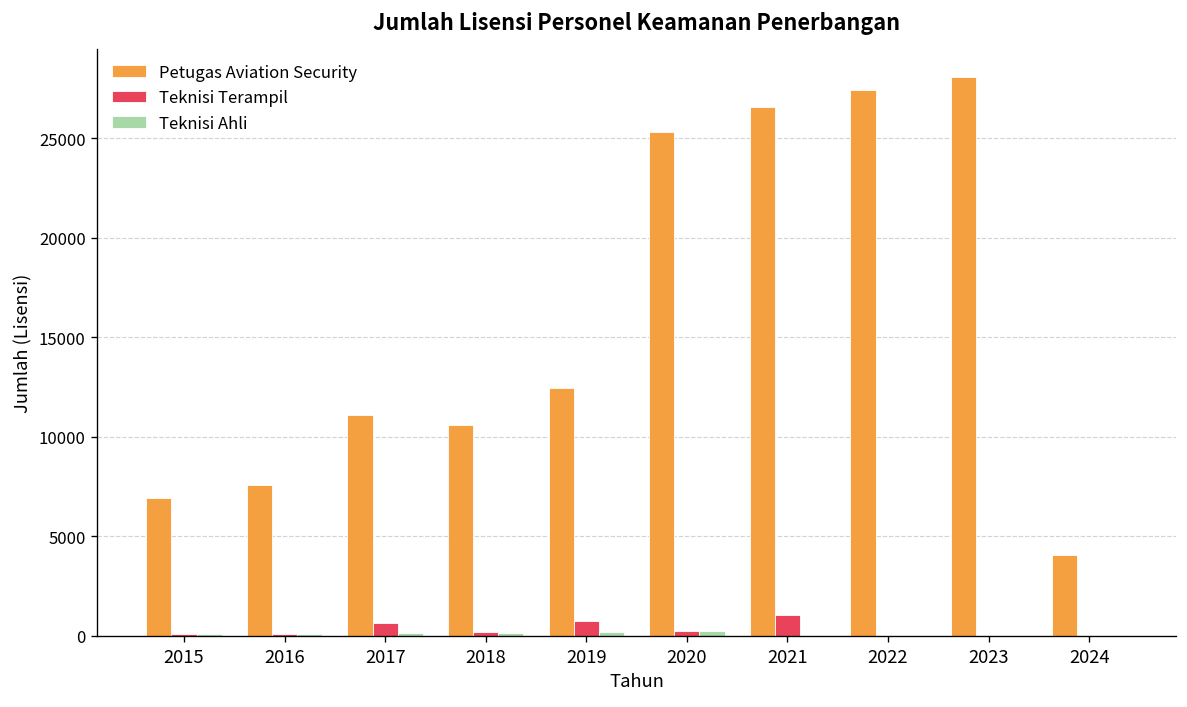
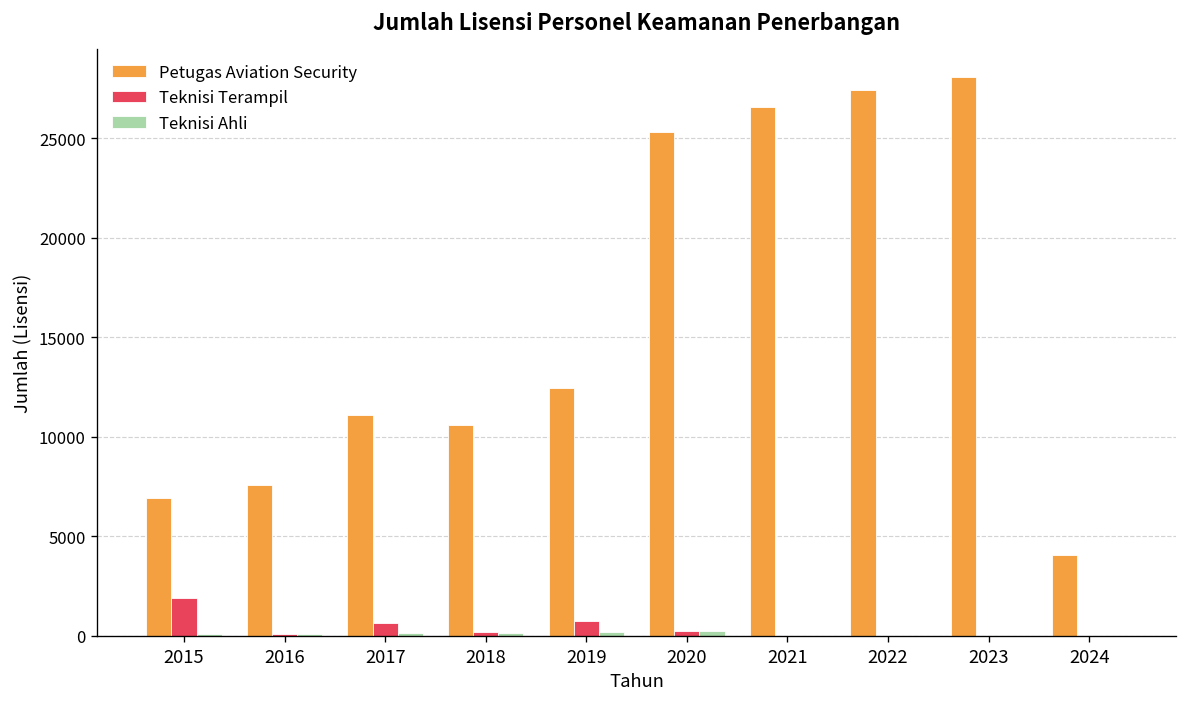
  {
    "Petugas Aviation Security": {
      "2015": 6900,
      "2016": 7600,
      "2017": 11100,
      "2018": 10600,
      "2019": 12400,
      "2020": 25300,
      "2021": 26600,
      "2022": 27400,
      "2023": 28100,
      "2024": 4100
    },
    "Teknisi Terampil": {
-     "2015": 100,
+     "2015": 1900,
      "2017": 700,
      "2018": 200,
      "2019": 700,
      "2020": 200,
-     "2021": 1000,
+     "2021": 0,
      "2022": 0,
      "2023": 0,
      "2024": 0
    },
    "Teknisi Ahli": {
      "2018": 200,
      "2019": 200,
      "2020": 300,
      "2021": 0,
      "2022": 0,
      "2023": 0,
      "2024": 0
    }
  }
